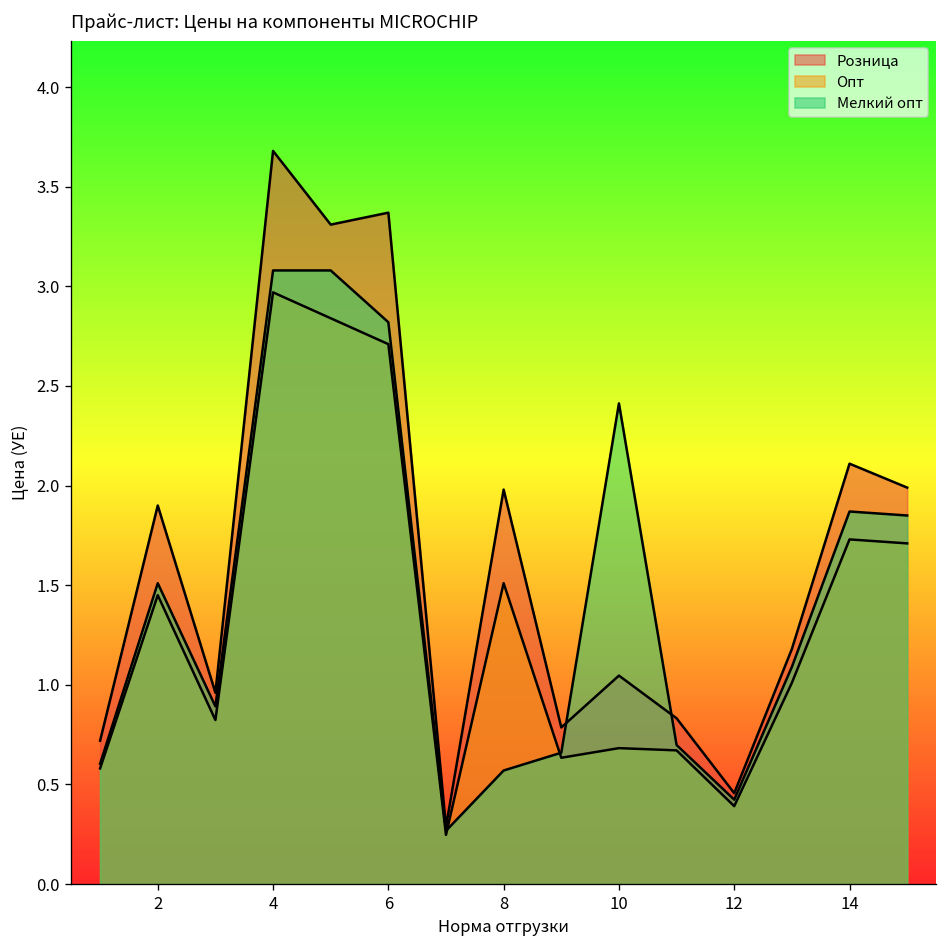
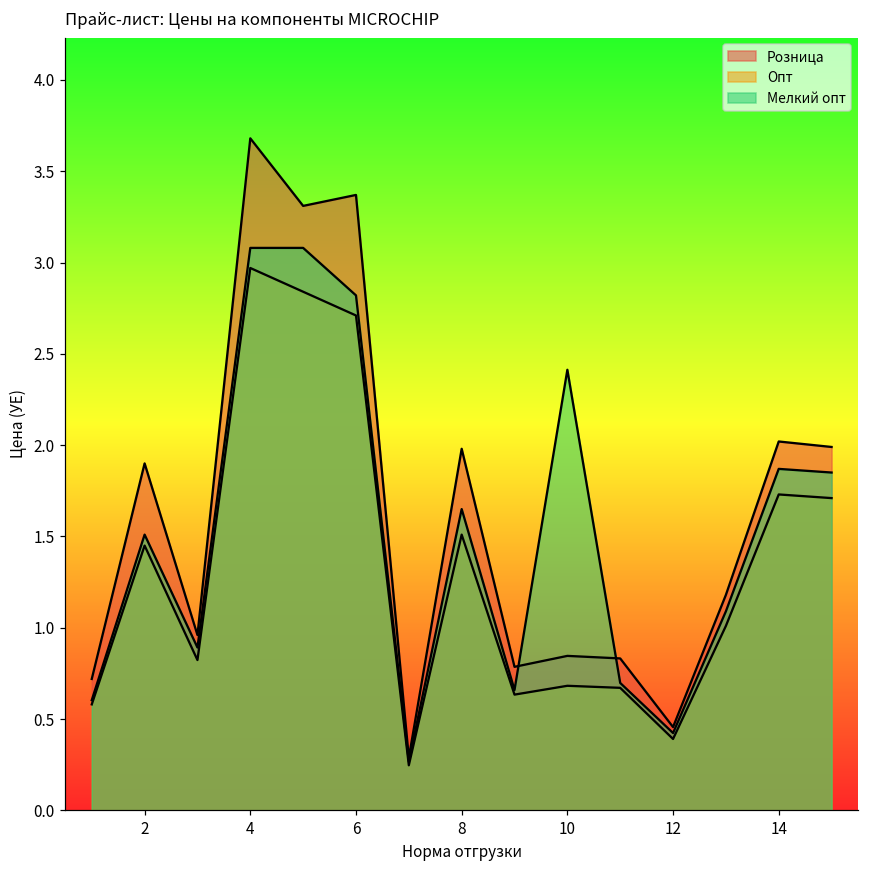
  {
    "Розница": {
      "2": 1.90,
      "4": 3.68,
      "6": 3.37,
      "8": 1.98,
-     "10": 1.05,
+     "10": 0.85,
      "12": 0.46,
-     "14": 2.11
+     "14": 2.02
    },
    "Опт": {
      "2": 1.45,
      "4": 2.97,
      "6": 2.71,
      "8": 1.51,
      "10": 0.68,
      "12": 0.39,
      "14": 1.73
    },
    "Мелкий опт": {
      "2": 1.51,
      "4": 3.08,
      "6": 2.82,
-     "8": 0.57,
+     "8": 1.65,
      "10": 2.41,
      "12": 0.42,
      "14": 1.87
    }
  }
